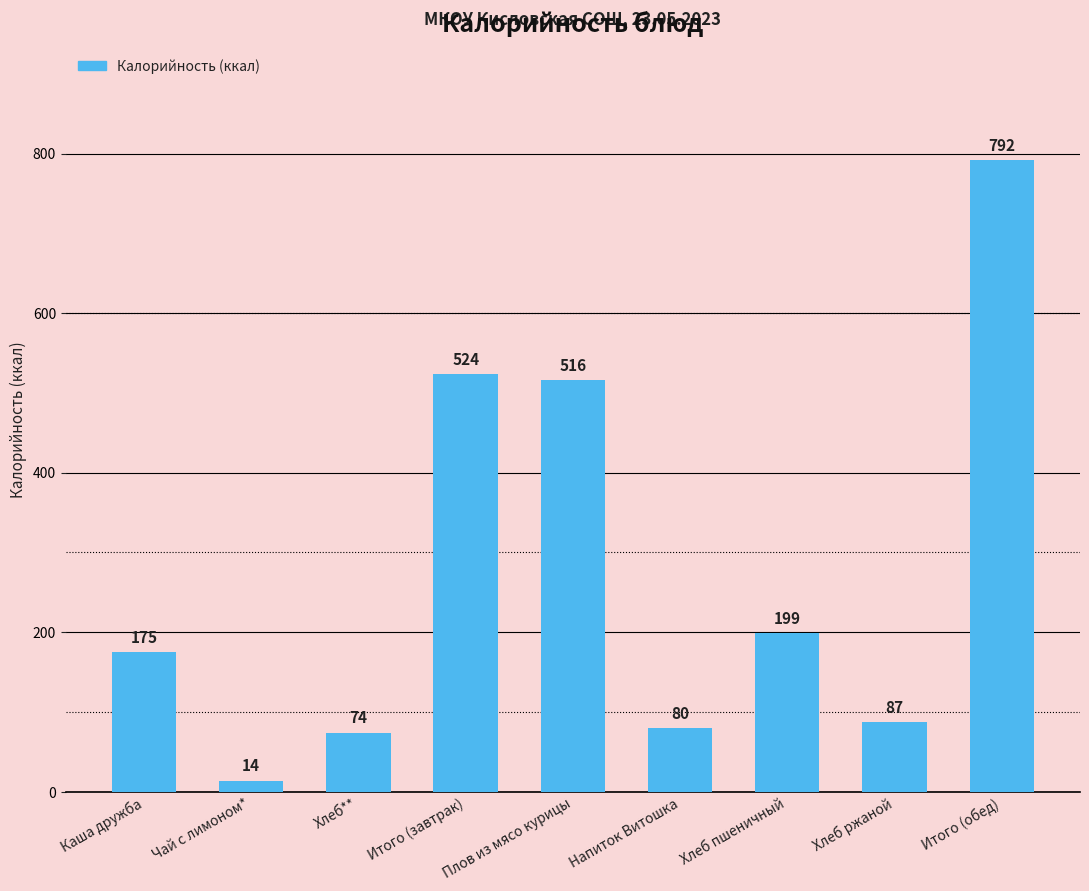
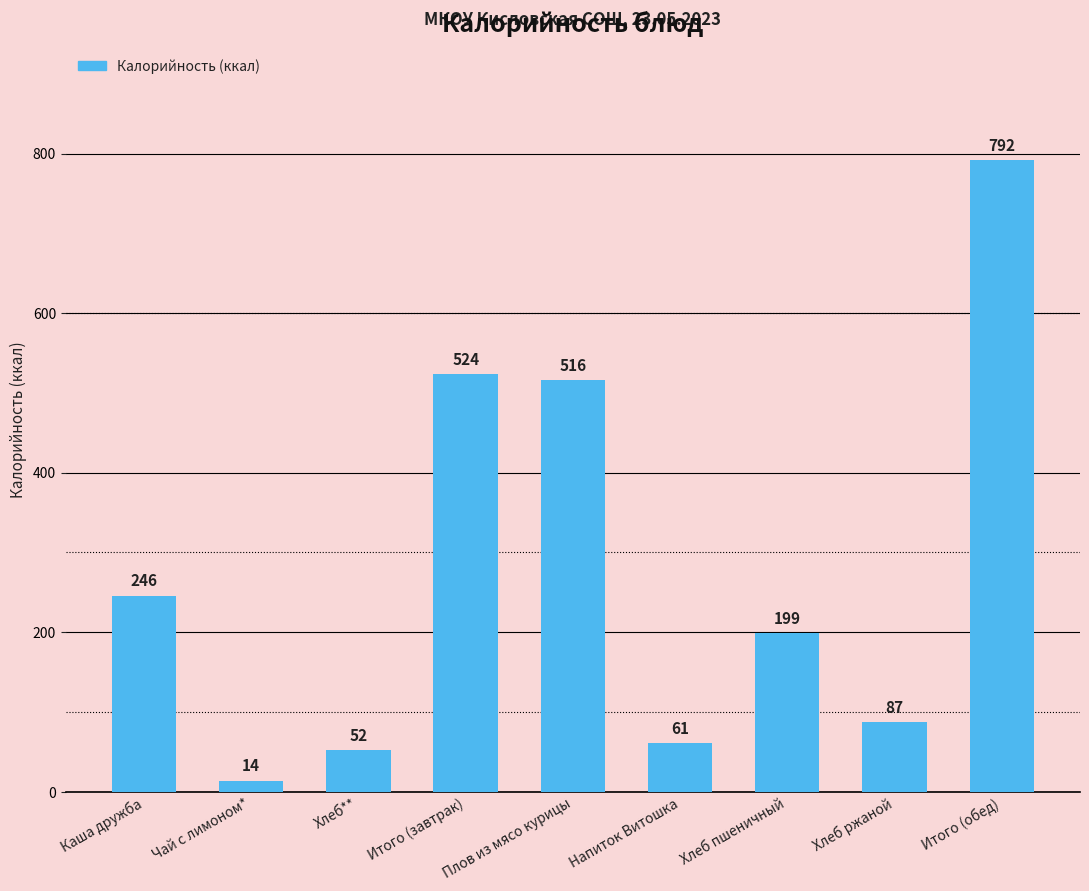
  {
-   "Каша дружба": 175,
+   "Каша дружба": 246,
    "Чай с лимоном*": 14,
-   "Хлеб**": 74,
+   "Хлеб**": 52,
    "Итого (завтрак)": 524,
    "Плов из мясо курицы": 516,
-   "Напиток Витошка": 80,
+   "Напиток Витошка": 61,
    "Хлеб пшеничный": 199,
    "Хлеб ржаной": 87,
    "Итого (обед)": 792
  }
